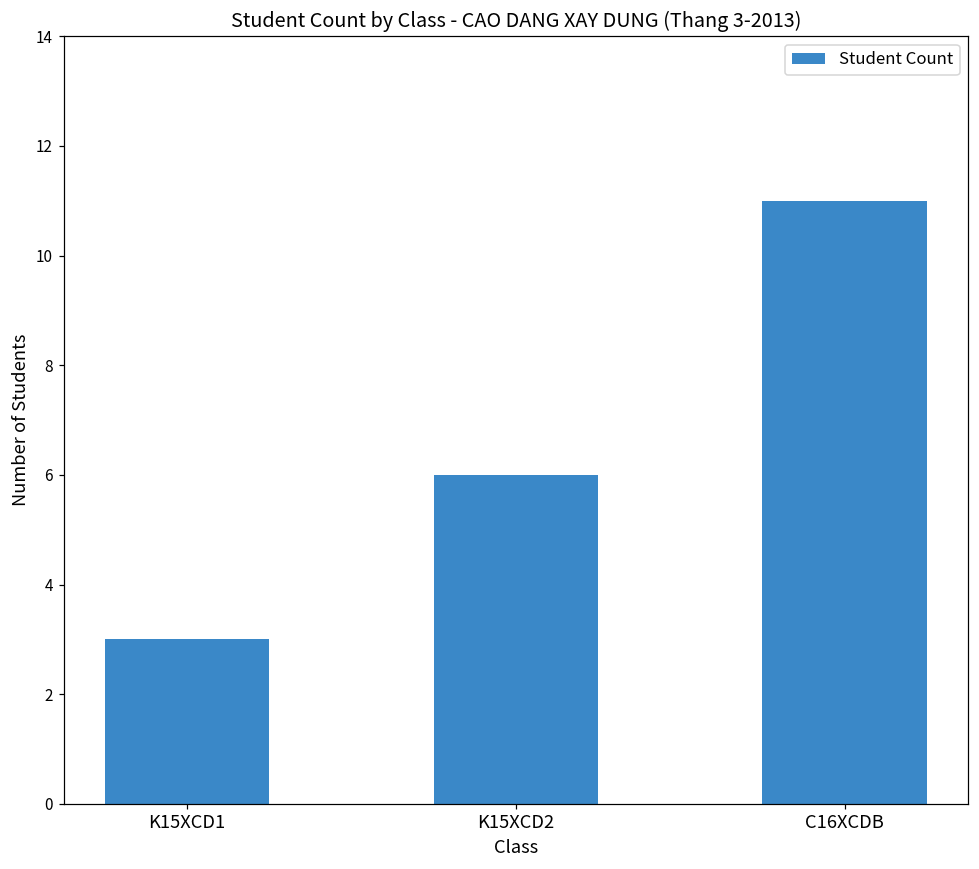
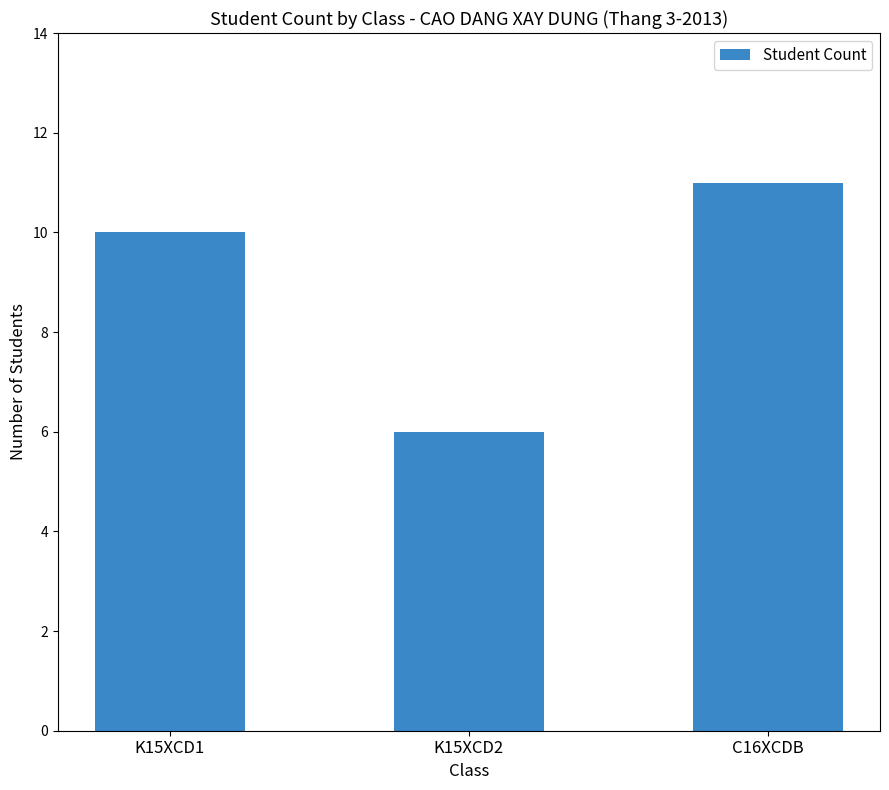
  {
-   "K15XCD1": 3,
+   "K15XCD1": 10,
    "K15XCD2": 6,
    "C16XCDB": 11
  }
